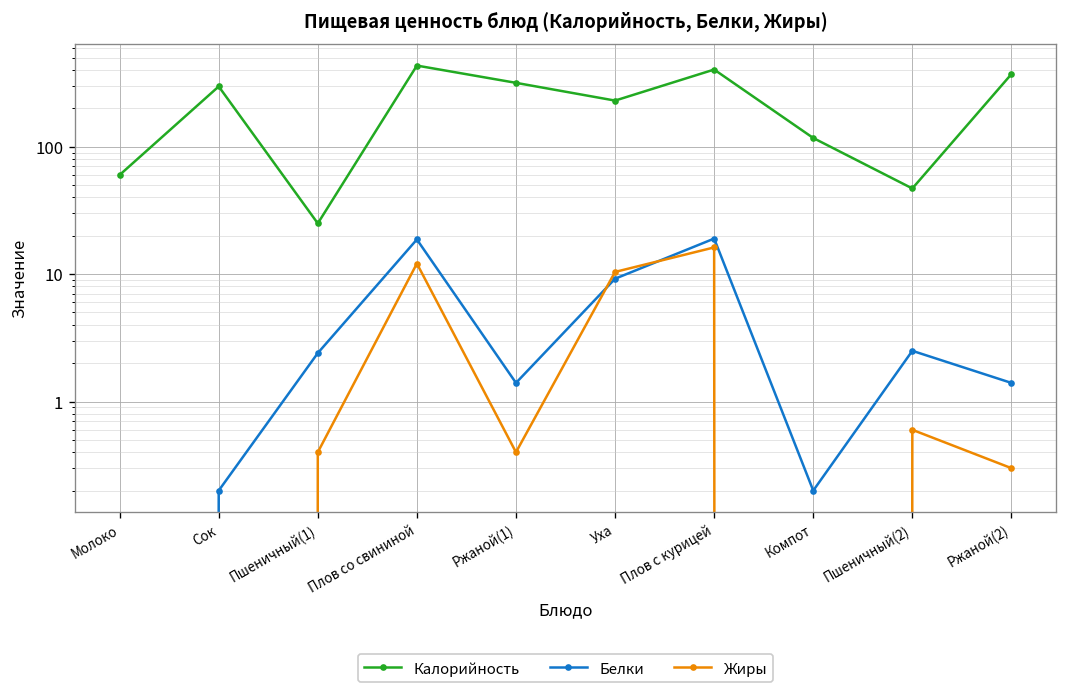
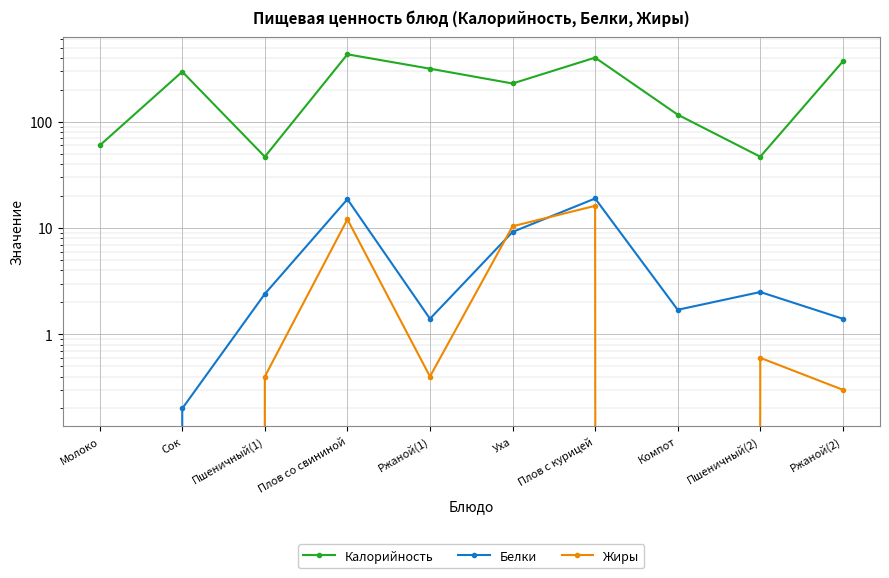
  {
    "Калорийность": {
      "Молоко": 60,
      "Сок": 300,
-     "Пшеничный(1)": 25,
+     "Пшеничный(1)": 50,
      "Плов со свининой": 430,
      "Ржаной(1)": 320,
      "Уха": 230,
      "Плов с курицей": 400,
      "Компот": 120,
      "Пшеничный(2)": 50,
      "Ржаной(2)": 370
    },
    "Белки": {
      "Сок": 0.2,
      "Пшеничный(1)": 2.4,
      "Плов со свининой": 19,
      "Ржаной(1)": 1.4,
      "Уха": 9,
      "Плов с курицей": 19,
-     "Компот": 0.2,
+     "Компот": 1.7,
      "Пшеничный(2)": 2.5,
      "Ржаной(2)": 1.4
    },
    "Жиры": {
      "Пшеничный(1)": 0.4,
      "Плов со свининой": 12,
      "Ржаной(1)": 0.4,
      "Уха": 10,
      "Плов с курицей": 16,
      "Пшеничный(2)": 0.6,
      "Ржаной(2)": 0.3
    }
  }
